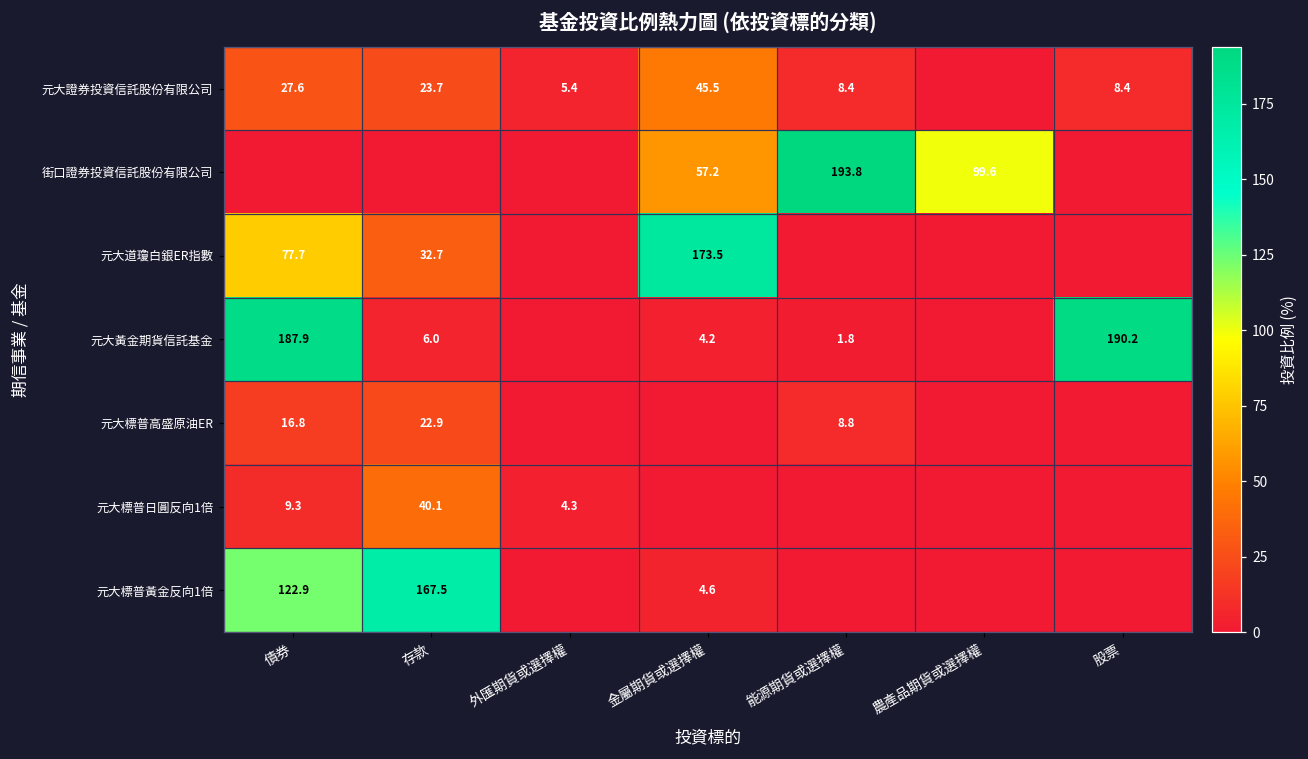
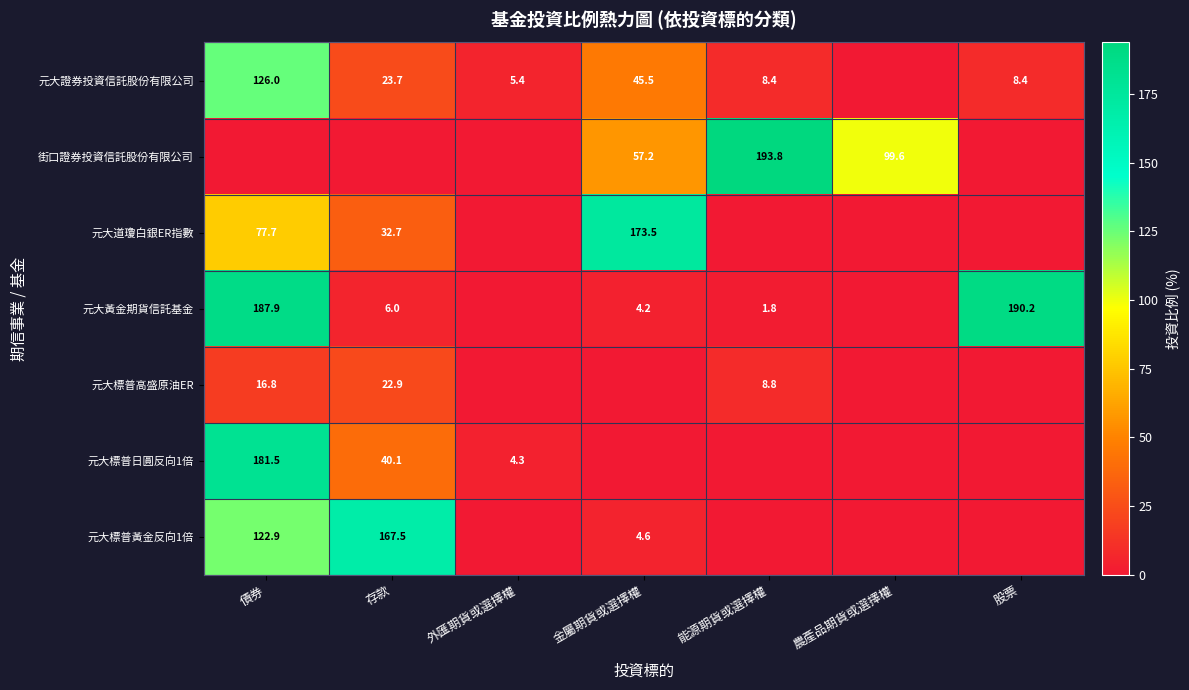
  {
    "元大證券投資信託股份有限公司": {
-     "債券": 27.6,
+     "債券": 126.0,
      "存款": 23.7,
      "外匯期貨或選擇權": 5.4,
      "金屬期貨或選擇權": 45.5,
      "能源期貨或選擇權": 8.4,
      "股票": 8.4
    },
    "街口證券投資信託股份有限公司": {
      "金屬期貨或選擇權": 57.2,
      "能源期貨或選擇權": 193.8,
      "農產品期貨或選擇權": 99.6
    },
    "元大道瓊白銀ER指數": {
      "債券": 77.7,
      "存款": 32.7,
      "金屬期貨或選擇權": 173.5
    },
    "元大黃金期貨信託基金": {
      "債券": 187.9,
      "存款": 6.0,
      "金屬期貨或選擇權": 4.2,
      "能源期貨或選擇權": 1.8,
      "股票": 190.2
    },
    "元大標普高盛原油ER": {
      "債券": 16.8,
      "存款": 22.9,
      "能源期貨或選擇權": 8.8
    },
    "元大標普日圓反向1倍": {
-     "債券": 9.3,
+     "債券": 181.5,
      "存款": 40.1,
      "外匯期貨或選擇權": 4.3
    },
    "元大標普黃金反向1倍": {
      "債券": 122.9,
      "存款": 167.5,
      "金屬期貨或選擇權": 4.6
    }
  }
